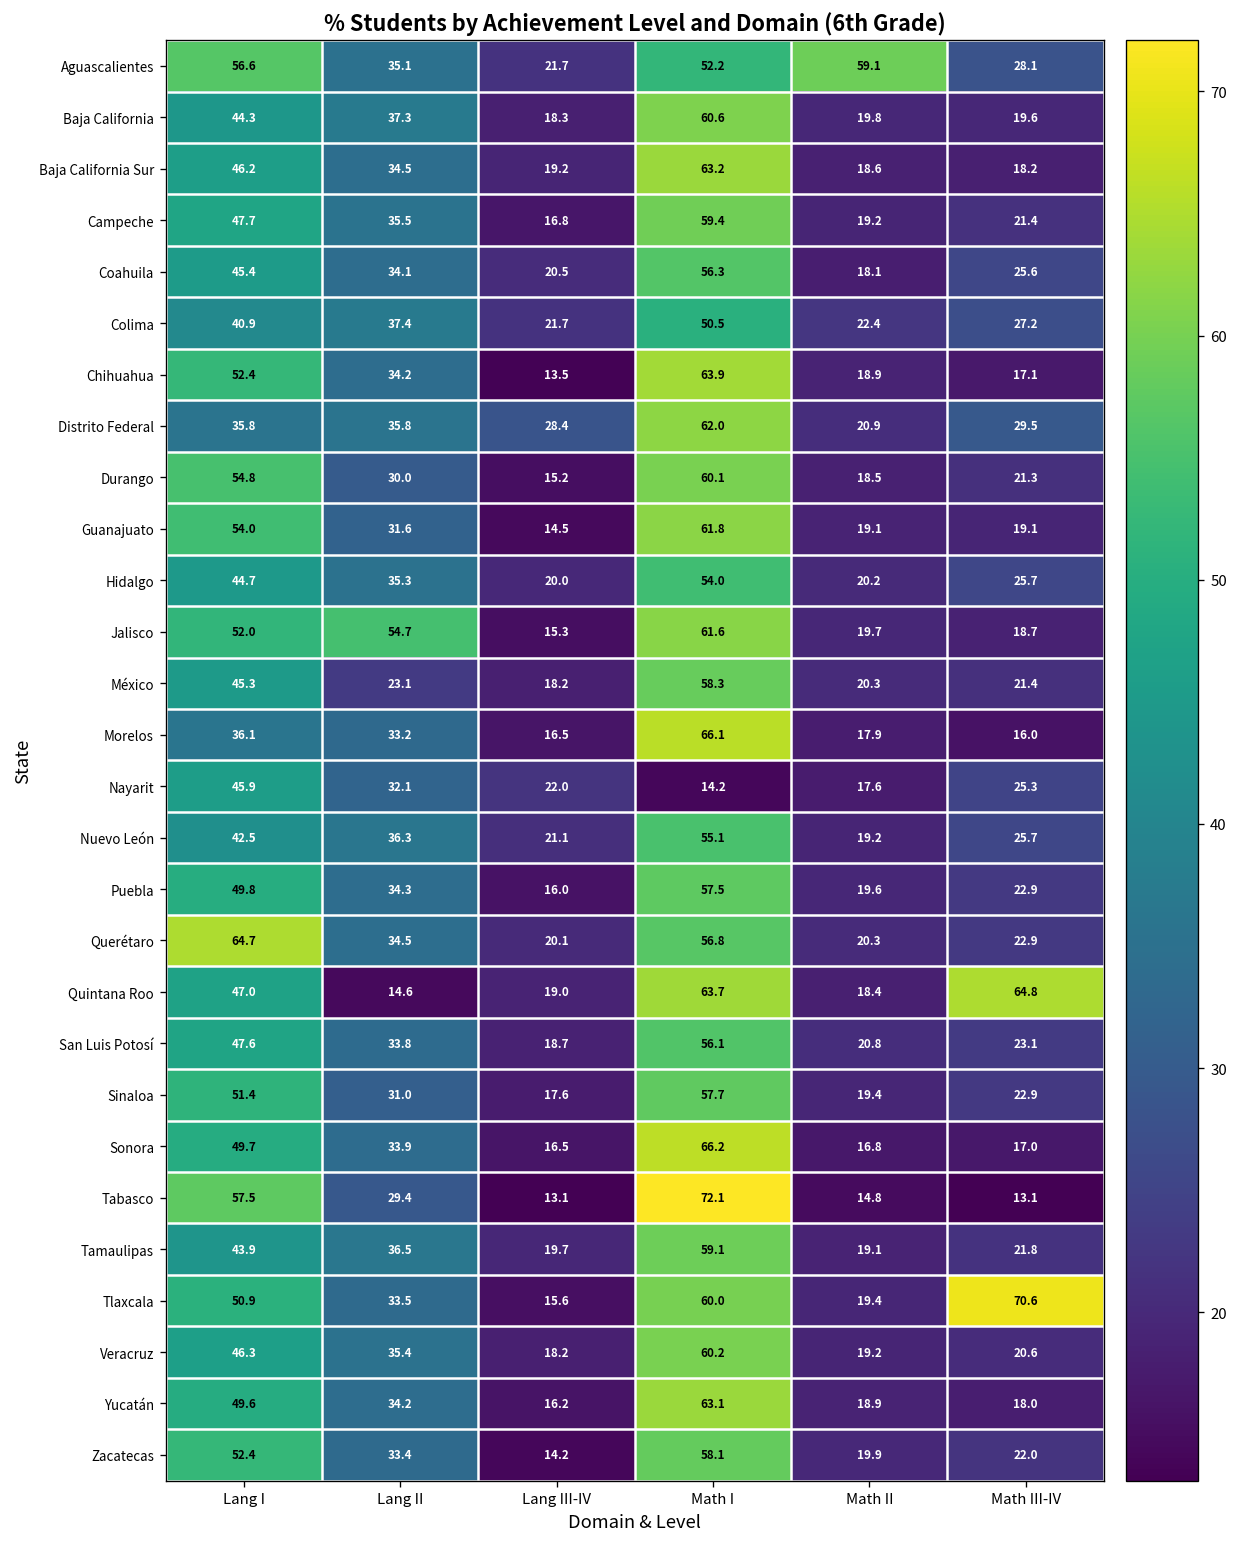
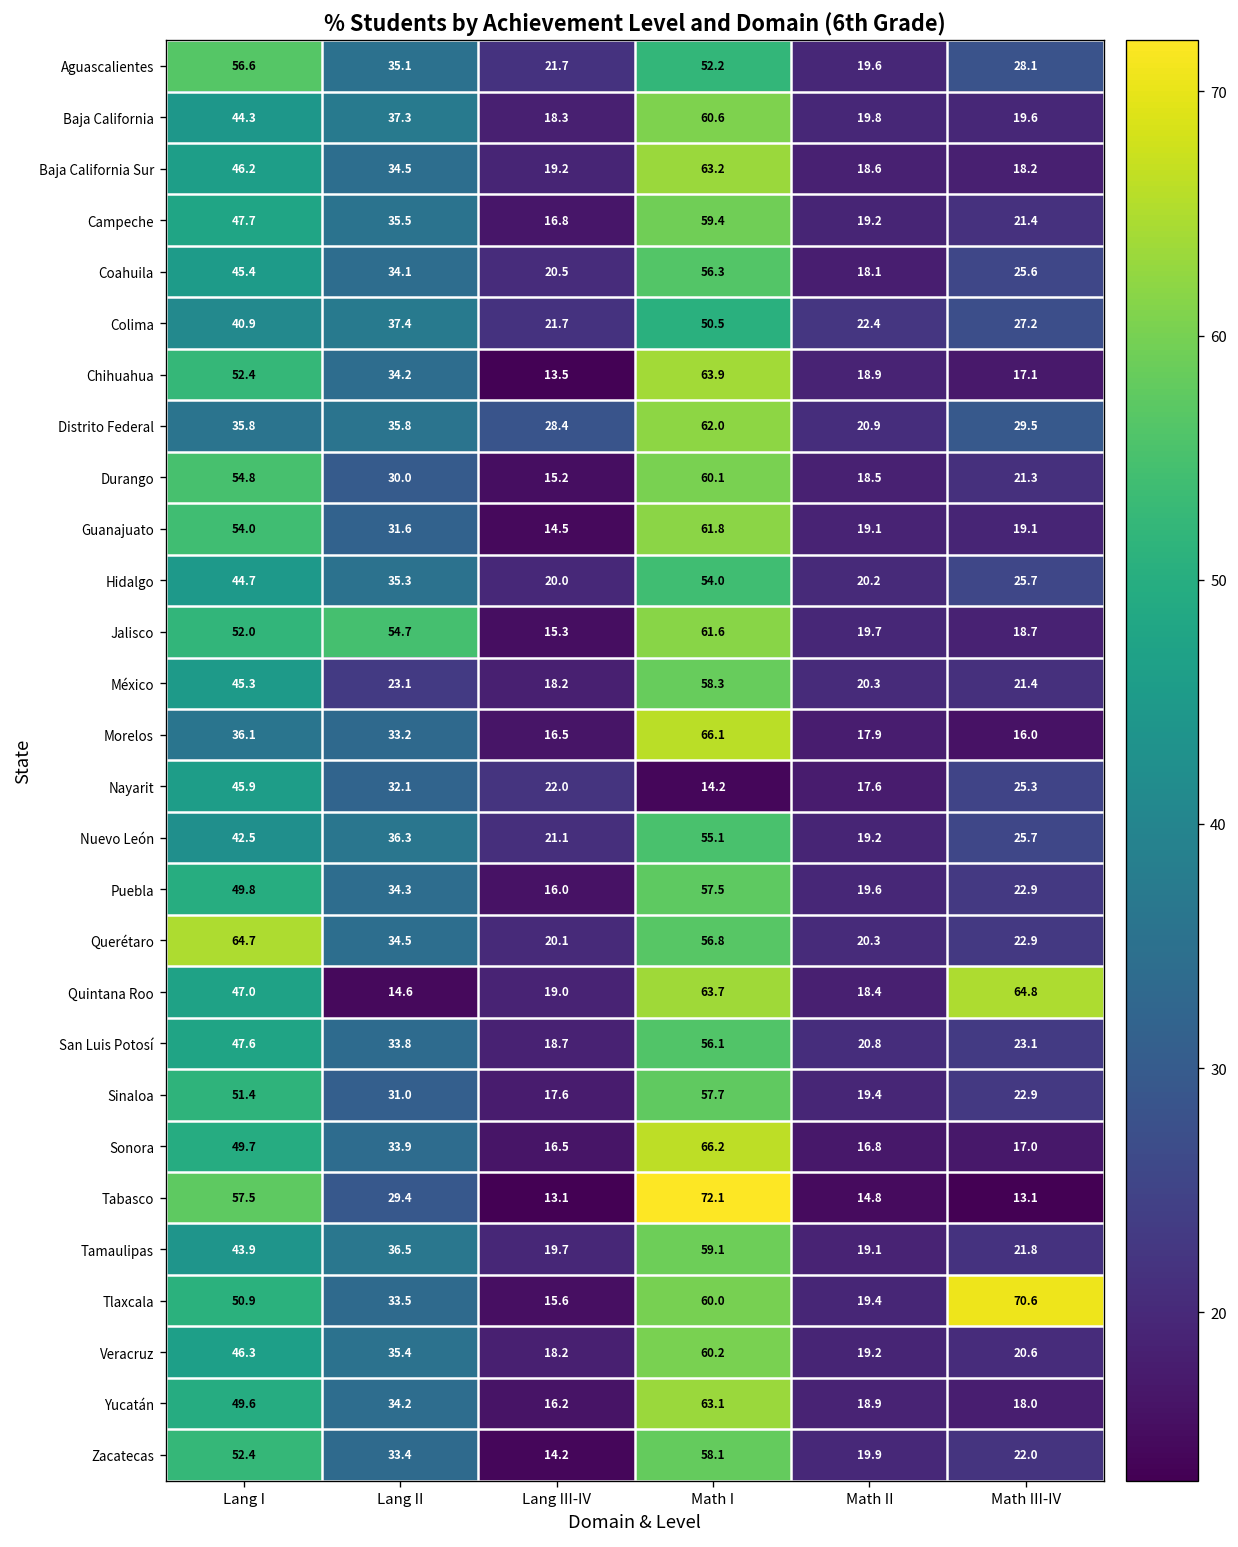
  {
    "Aguascalientes": {
      "Lang I": 56.6,
      "Lang II": 35.1,
      "Lang III-IV": 21.7,
      "Math I": 52.2,
-     "Math II": 59.1,
+     "Math II": 19.6,
      "Math III-IV": 28.1
    },
    "Baja California": {
      "Lang I": 44.3,
      "Lang II": 37.3,
      "Lang III-IV": 18.3,
      "Math I": 60.6,
      "Math II": 19.8,
      "Math III-IV": 19.6
    },
    "Baja California Sur": {
      "Lang I": 46.2,
      "Lang II": 34.5,
      "Lang III-IV": 19.2,
      "Math I": 63.2,
      "Math II": 18.6,
      "Math III-IV": 18.2
    },
    "Campeche": {
      "Lang I": 47.7,
      "Lang II": 35.5,
      "Lang III-IV": 16.8,
      "Math I": 59.4,
      "Math II": 19.2,
      "Math III-IV": 21.4
    },
    "Coahuila": {
      "Lang I": 45.4,
      "Lang II": 34.1,
      "Lang III-IV": 20.5,
      "Math I": 56.3,
      "Math II": 18.1,
      "Math III-IV": 25.6
    },
    "Colima": {
      "Lang I": 40.9,
      "Lang II": 37.4,
      "Lang III-IV": 21.7,
      "Math I": 50.5,
      "Math II": 22.4,
      "Math III-IV": 27.2
    },
    "Chihuahua": {
      "Lang I": 52.4,
      "Lang II": 34.2,
      "Lang III-IV": 13.5,
      "Math I": 63.9,
      "Math II": 18.9,
      "Math III-IV": 17.1
    },
    "Distrito Federal": {
      "Lang I": 35.8,
      "Lang II": 35.8,
      "Lang III-IV": 28.4,
      "Math I": 62.0,
      "Math II": 20.9,
      "Math III-IV": 29.5
    },
    "Durango": {
      "Lang I": 54.8,
      "Lang II": 30.0,
      "Lang III-IV": 15.2,
      "Math I": 60.1,
      "Math II": 18.5,
      "Math III-IV": 21.3
    },
    "Guanajuato": {
      "Lang I": 54.0,
      "Lang II": 31.6,
      "Lang III-IV": 14.5,
      "Math I": 61.8,
      "Math II": 19.1,
      "Math III-IV": 19.1
    },
    "Hidalgo": {
      "Lang I": 44.7,
      "Lang II": 35.3,
      "Lang III-IV": 20.0,
      "Math I": 54.0,
      "Math II": 20.2,
      "Math III-IV": 25.7
    },
    "Jalisco": {
      "Lang I": 52.0,
      "Lang II": 54.7,
      "Lang III-IV": 15.3,
      "Math I": 61.6,
      "Math II": 19.7,
      "Math III-IV": 18.7
    },
    "México": {
      "Lang I": 45.3,
      "Lang II": 23.1,
      "Lang III-IV": 18.2,
      "Math I": 58.3,
      "Math II": 20.3,
      "Math III-IV": 21.4
    },
    "Morelos": {
      "Lang I": 36.1,
      "Lang II": 33.2,
      "Lang III-IV": 16.5,
      "Math I": 66.1,
      "Math II": 17.9,
      "Math III-IV": 16.0
    },
    "Nayarit": {
      "Lang I": 45.9,
      "Lang II": 32.1,
      "Lang III-IV": 22.0,
      "Math I": 14.2,
      "Math II": 17.6,
      "Math III-IV": 25.3
    },
    "Nuevo León": {
      "Lang I": 42.5,
      "Lang II": 36.3,
      "Lang III-IV": 21.1,
      "Math I": 55.1,
      "Math II": 19.2,
      "Math III-IV": 25.7
    },
    "Puebla": {
      "Lang I": 49.8,
      "Lang II": 34.3,
      "Lang III-IV": 16.0,
      "Math I": 57.5,
      "Math II": 19.6,
      "Math III-IV": 22.9
    },
    "Querétaro": {
      "Lang I": 64.7,
      "Lang II": 34.5,
      "Lang III-IV": 20.1,
      "Math I": 56.8,
      "Math II": 20.3,
      "Math III-IV": 22.9
    },
    "Quintana Roo": {
      "Lang I": 47.0,
      "Lang II": 14.6,
      "Lang III-IV": 19.0,
      "Math I": 63.7,
      "Math II": 18.4,
      "Math III-IV": 64.8
    },
    "San Luis Potosí": {
      "Lang I": 47.6,
      "Lang II": 33.8,
      "Lang III-IV": 18.7,
      "Math I": 56.1,
      "Math II": 20.8,
      "Math III-IV": 23.1
    },
    "Sinaloa": {
      "Lang I": 51.4,
      "Lang II": 31.0,
      "Lang III-IV": 17.6,
      "Math I": 57.7,
      "Math II": 19.4,
      "Math III-IV": 22.9
    },
    "Sonora": {
      "Lang I": 49.7,
      "Lang II": 33.9,
      "Lang III-IV": 16.5,
      "Math I": 66.2,
      "Math II": 16.8,
      "Math III-IV": 17.0
    },
    "Tabasco": {
      "Lang I": 57.5,
      "Lang II": 29.4,
      "Lang III-IV": 13.1,
      "Math I": 72.1,
      "Math II": 14.8,
      "Math III-IV": 13.1
    },
    "Tamaulipas": {
      "Lang I": 43.9,
      "Lang II": 36.5,
      "Lang III-IV": 19.7,
      "Math I": 59.1,
      "Math II": 19.1,
      "Math III-IV": 21.8
    },
    "Tlaxcala": {
      "Lang I": 50.9,
      "Lang II": 33.5,
      "Lang III-IV": 15.6,
      "Math I": 60.0,
      "Math II": 19.4,
      "Math III-IV": 70.6
    },
    "Veracruz": {
      "Lang I": 46.3,
      "Lang II": 35.4,
      "Lang III-IV": 18.2,
      "Math I": 60.2,
      "Math II": 19.2,
      "Math III-IV": 20.6
    },
    "Yucatán": {
      "Lang I": 49.6,
      "Lang II": 34.2,
      "Lang III-IV": 16.2,
      "Math I": 63.1,
      "Math II": 18.9,
      "Math III-IV": 18.0
    },
    "Zacatecas": {
      "Lang I": 52.4,
      "Lang II": 33.4,
      "Lang III-IV": 14.2,
      "Math I": 58.1,
      "Math II": 19.9,
      "Math III-IV": 22.0
    }
  }
